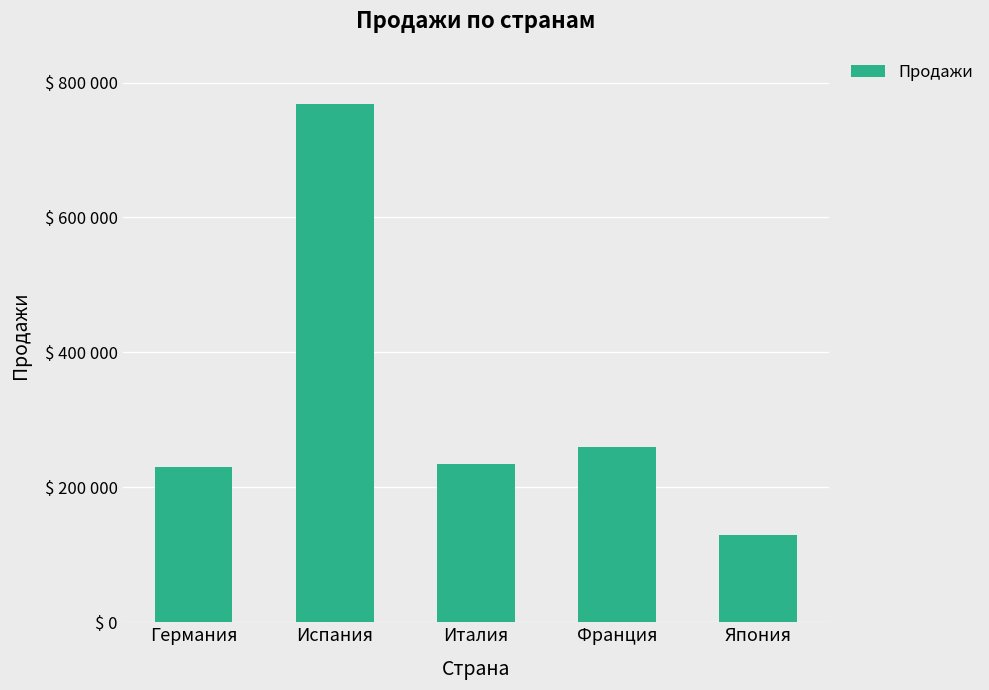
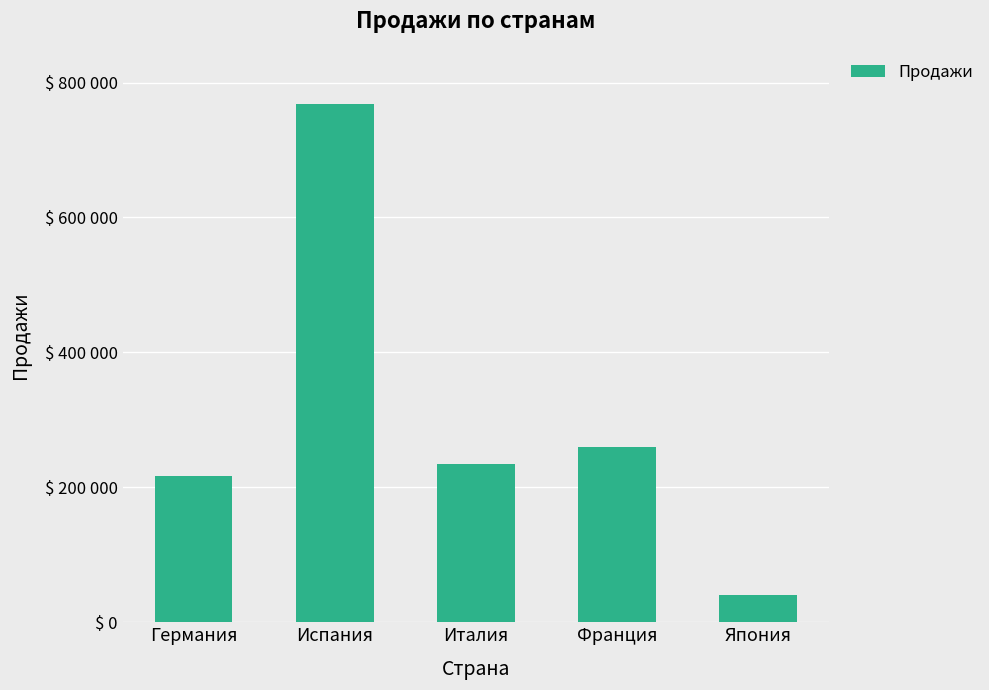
  {
-   "Германия": "$ 230000",
+   "Германия": "$ 220000",
    "Испания": "$ 770000",
    "Италия": "$ 230000",
    "Франция": "$ 260000",
-   "Япония": "$ 130000"
+   "Япония": "$ 40000"
  }
